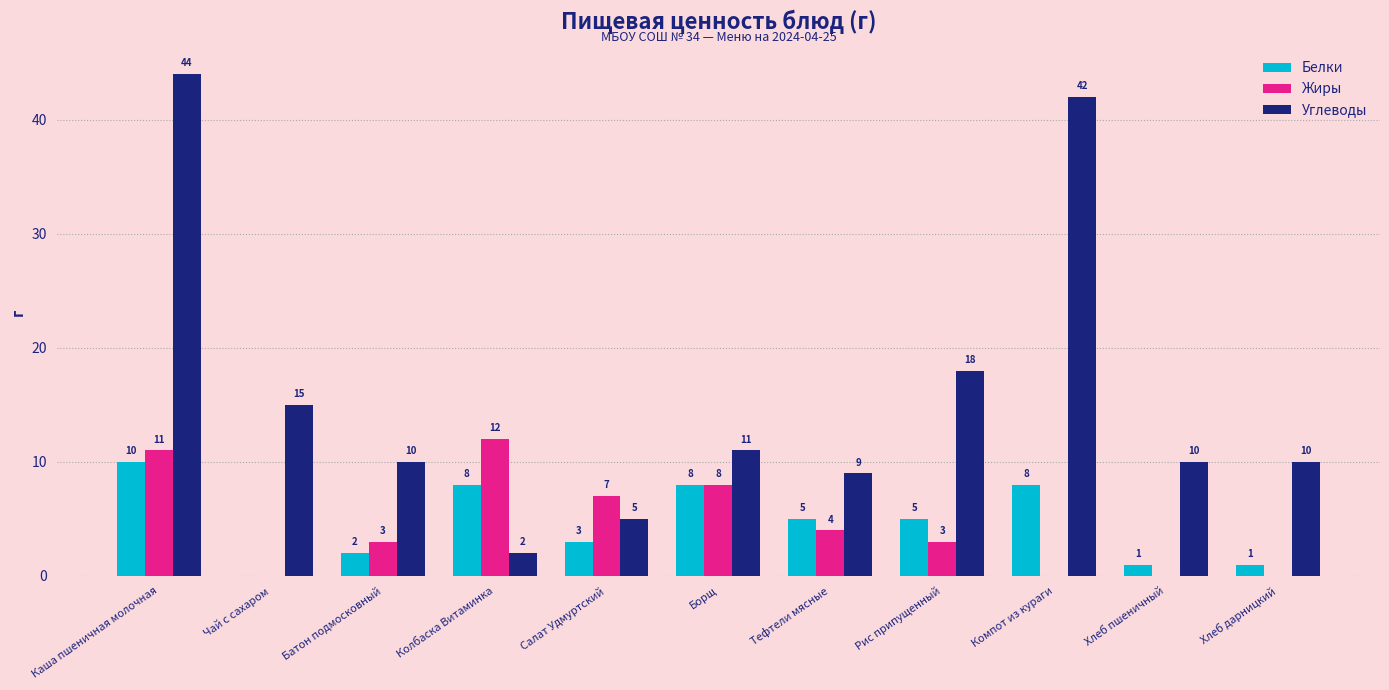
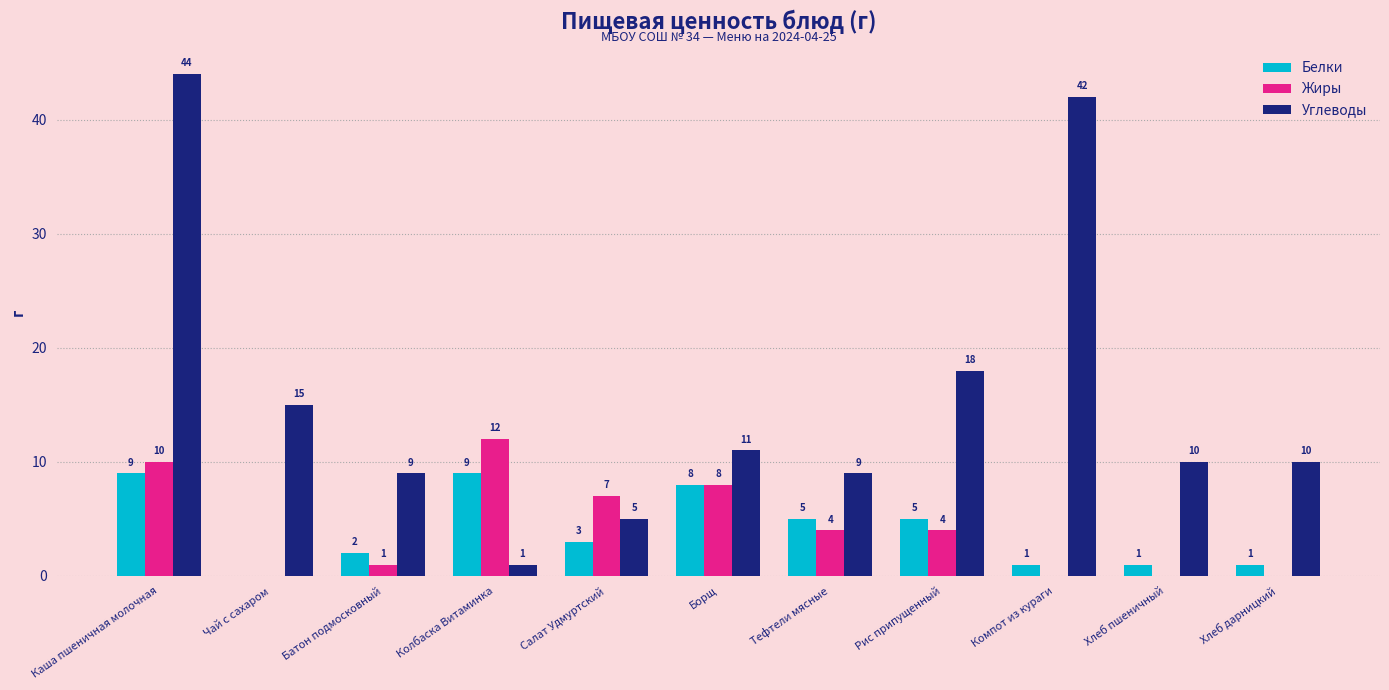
  {
    "Белки": {
-     "Каша пшеничная молочная": 10,
+     "Каша пшеничная молочная": 9,
      "Батон подмосковный": 2,
-     "Колбаска Витаминка": 8,
+     "Колбаска Витаминка": 9,
      "Салат Удмуртский": 3,
      "Борщ": 8,
      "Тефтели мясные": 5,
      "Рис припущенный": 5,
-     "Компот из кураги": 8,
+     "Компот из кураги": 1,
      "Хлеб пшеничный": 1,
      "Хлеб дарницкий": 1
    },
    "Жиры": {
-     "Каша пшеничная молочная": 11,
-     "Батон подмосковный": 3,
+     "Каша пшеничная молочная": 10,
+     "Батон подмосковный": 1,
      "Колбаска Витаминка": 12,
      "Салат Удмуртский": 7,
      "Борщ": 8,
      "Тефтели мясные": 4,
-     "Рис припущенный": 3
+     "Рис припущенный": 4
    },
    "Углеводы": {
      "Каша пшеничная молочная": 44,
      "Чай с сахаром": 15,
-     "Батон подмосковный": 10,
-     "Колбаска Витаминка": 2,
+     "Батон подмосковный": 9,
+     "Колбаска Витаминка": 1,
      "Салат Удмуртский": 5,
      "Борщ": 11,
      "Тефтели мясные": 9,
      "Рис припущенный": 18,
      "Компот из кураги": 42,
      "Хлеб пшеничный": 10,
      "Хлеб дарницкий": 10
    }
  }
